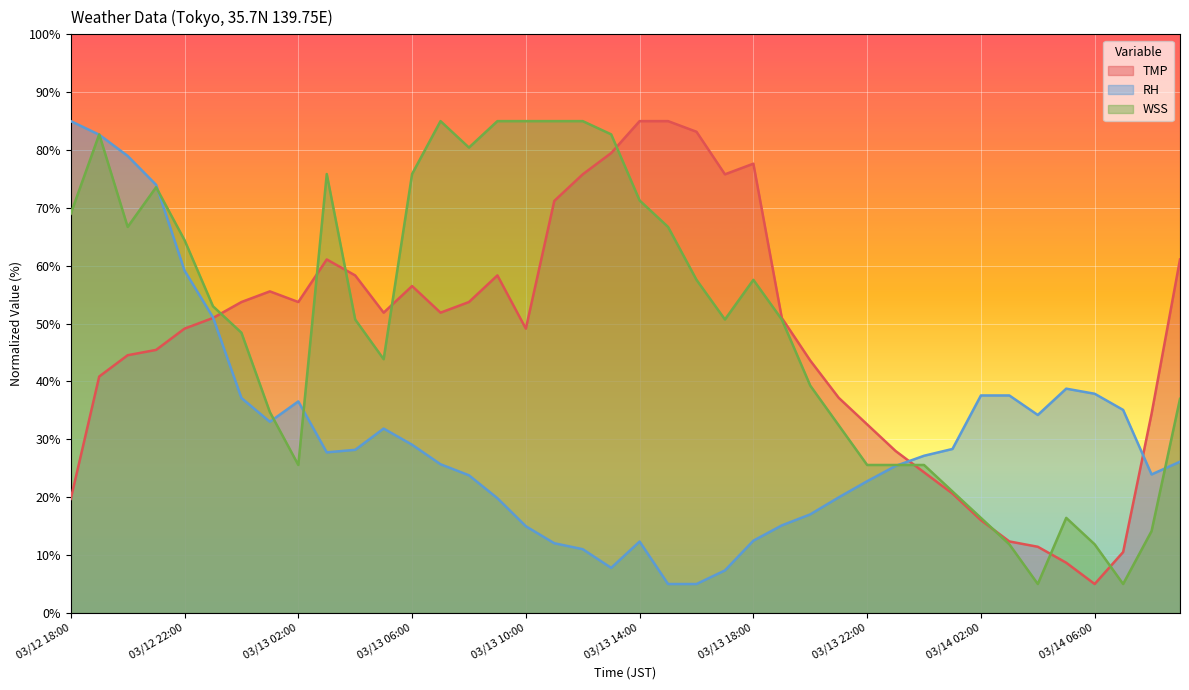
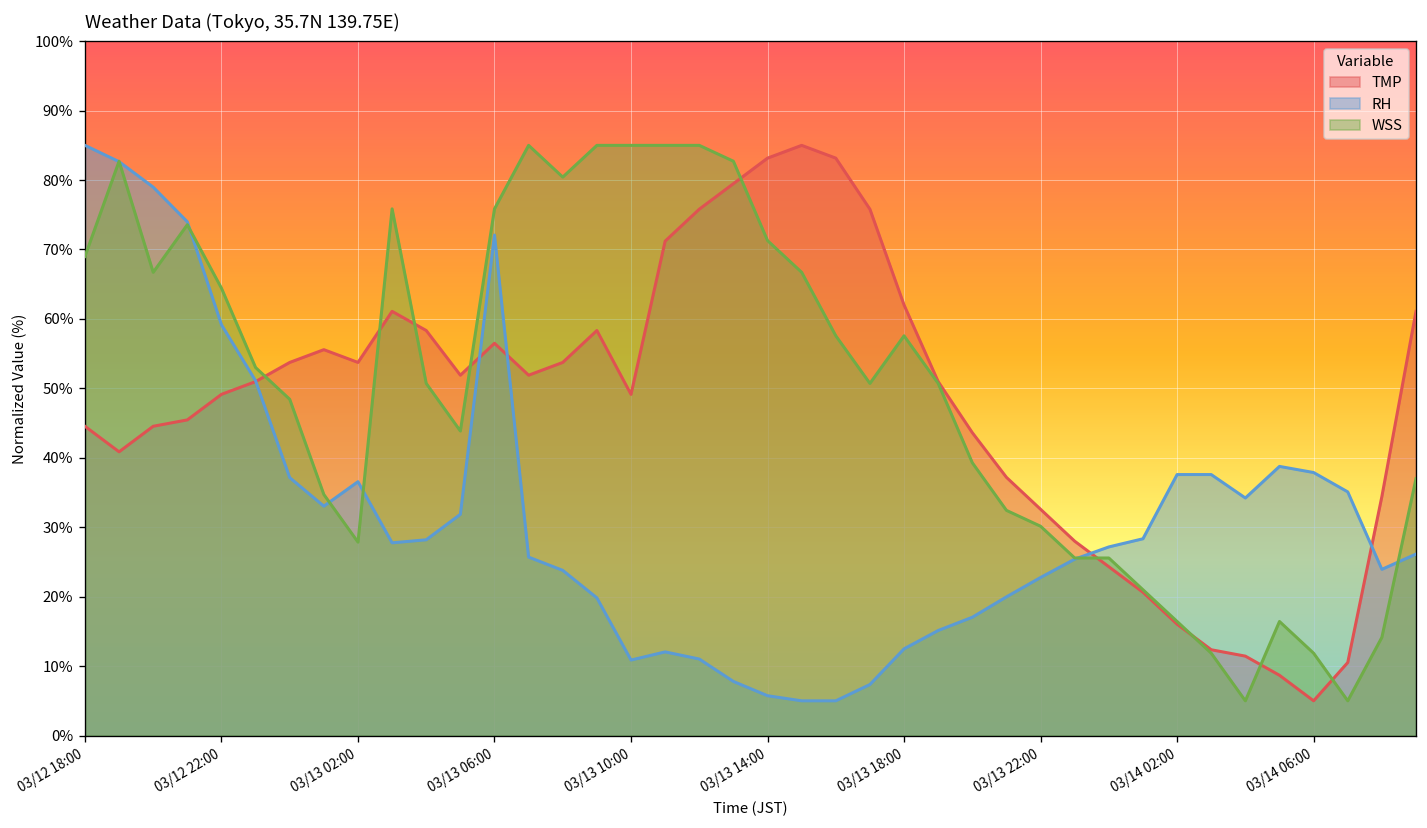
  {
    "TMP": {
-     "03/12 18:00": "20%",
+     "03/12 18:00": "45%",
      "03/12 22:00": "49%",
      "03/13 02:00": "54%",
      "03/13 06:00": "56%",
      "03/13 10:00": "49%",
-     "03/13 14:00": "85%",
-     "03/13 18:00": "78%",
+     "03/13 14:00": "83%",
+     "03/13 18:00": "62%",
      "03/13 22:00": "33%",
      "03/14 06:00": "5%"
    },
    "RH": {
      "03/12 18:00": "85%",
      "03/12 22:00": "59%",
      "03/13 02:00": "37%",
-     "03/13 06:00": "29%",
-     "03/13 10:00": "15%",
-     "03/13 14:00": "12%",
+     "03/13 06:00": "72%",
+     "03/13 10:00": "11%",
+     "03/13 14:00": "6%",
      "03/13 18:00": "12%",
      "03/13 22:00": "23%",
      "03/14 02:00": "38%",
      "03/14 06:00": "38%"
    },
    "WSS": {
      "03/12 18:00": "69%",
      "03/12 22:00": "64%",
-     "03/13 02:00": "26%",
+     "03/13 02:00": "28%",
      "03/13 06:00": "76%",
      "03/13 10:00": "85%",
      "03/13 14:00": "71%",
      "03/13 18:00": "58%",
-     "03/13 22:00": "26%",
+     "03/13 22:00": "30%",
      "03/14 06:00": "12%"
    }
  }
